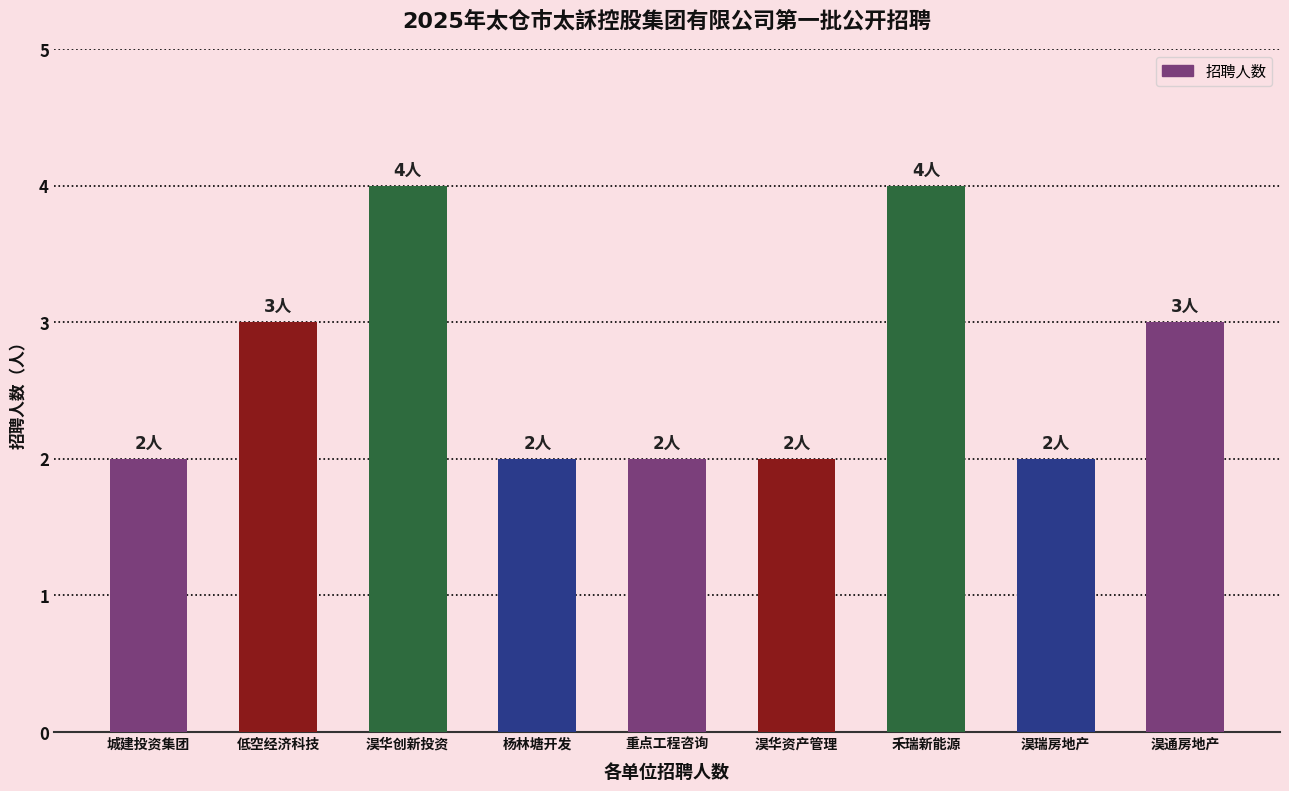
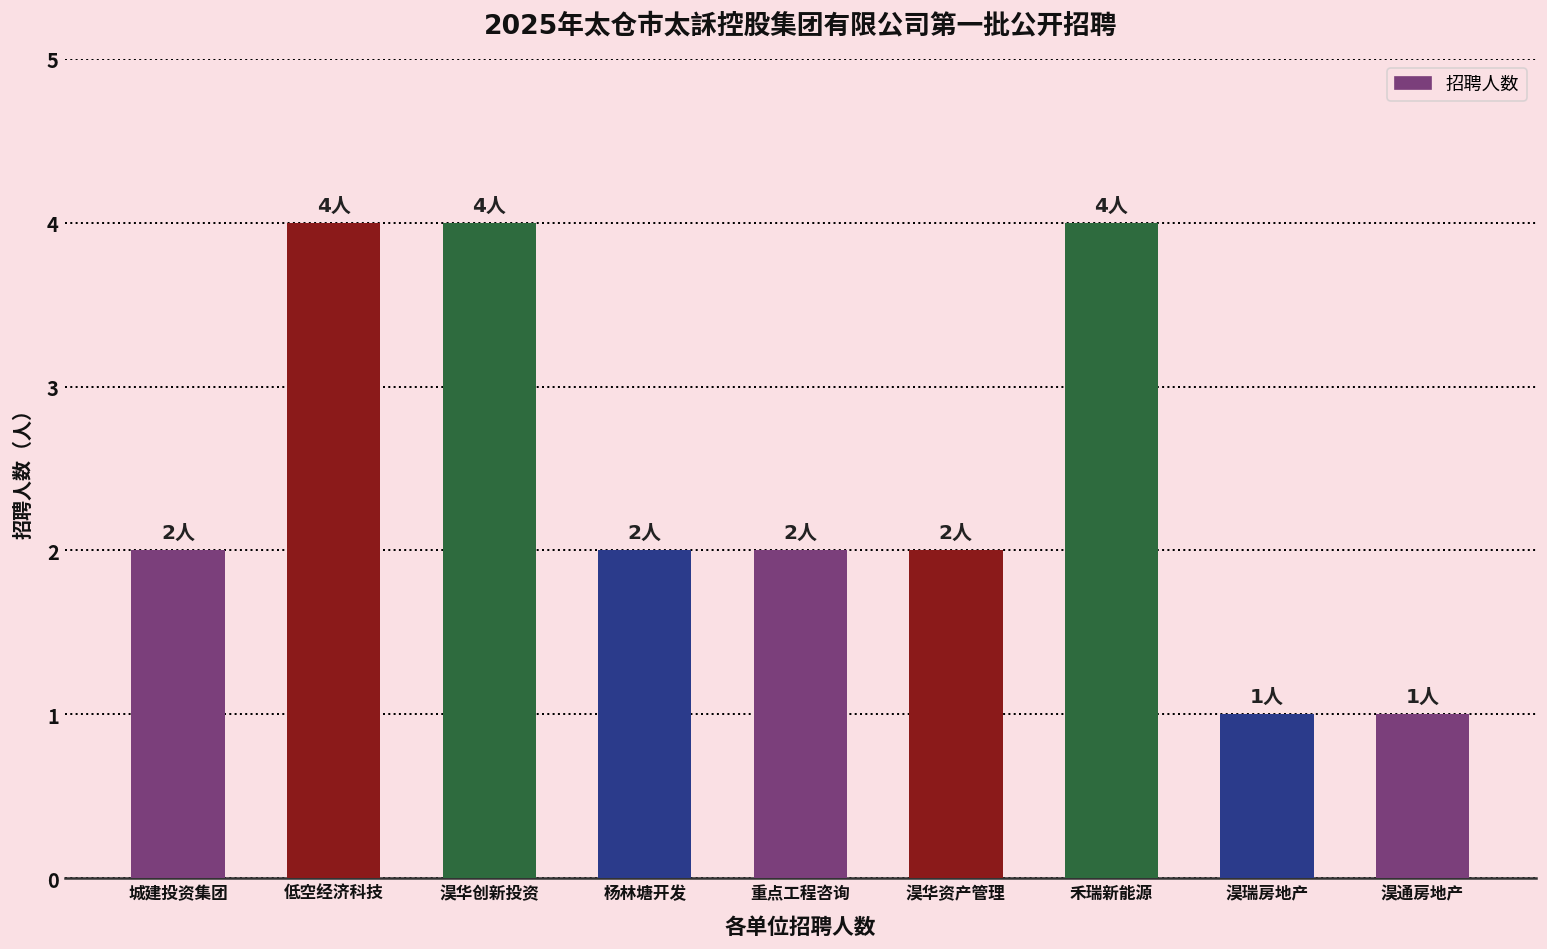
  {
    "城建投资集团": "2人",
-   "低空经济科技": "3人",
+   "低空经济科技": "4人",
    "淏华创新投资": "4人",
    "杨林塘开发": "2人",
    "重点工程咨询": "2人",
    "淏华资产管理": "2人",
    "禾瑞新能源": "4人",
-   "淏瑞房地产": "2人",
-   "淏通房地产": "3人"
+   "淏瑞房地产": "1人",
+   "淏通房地产": "1人"
  }
